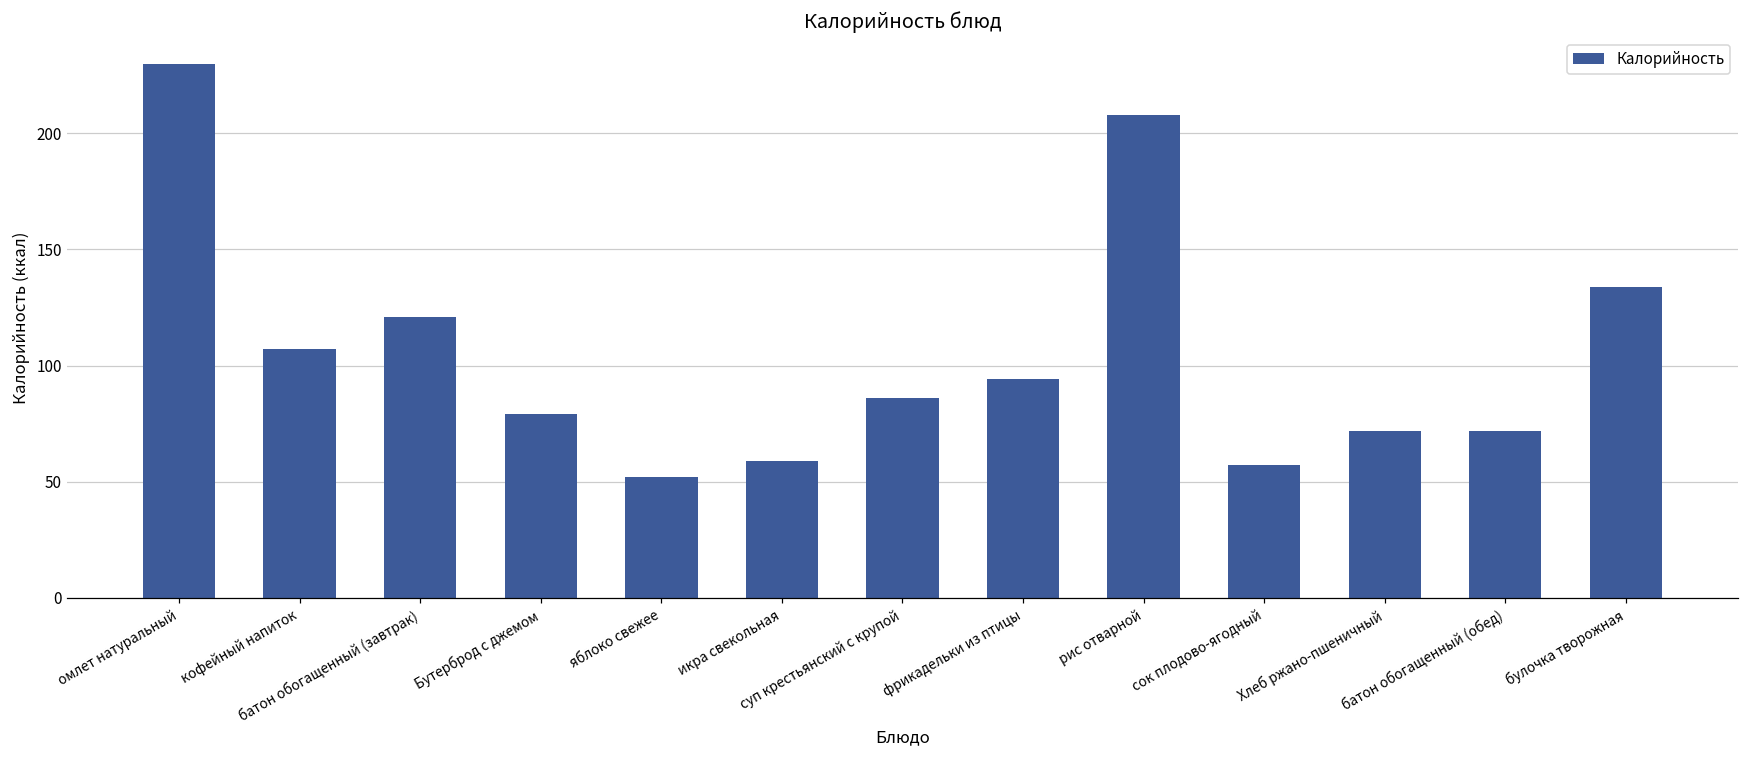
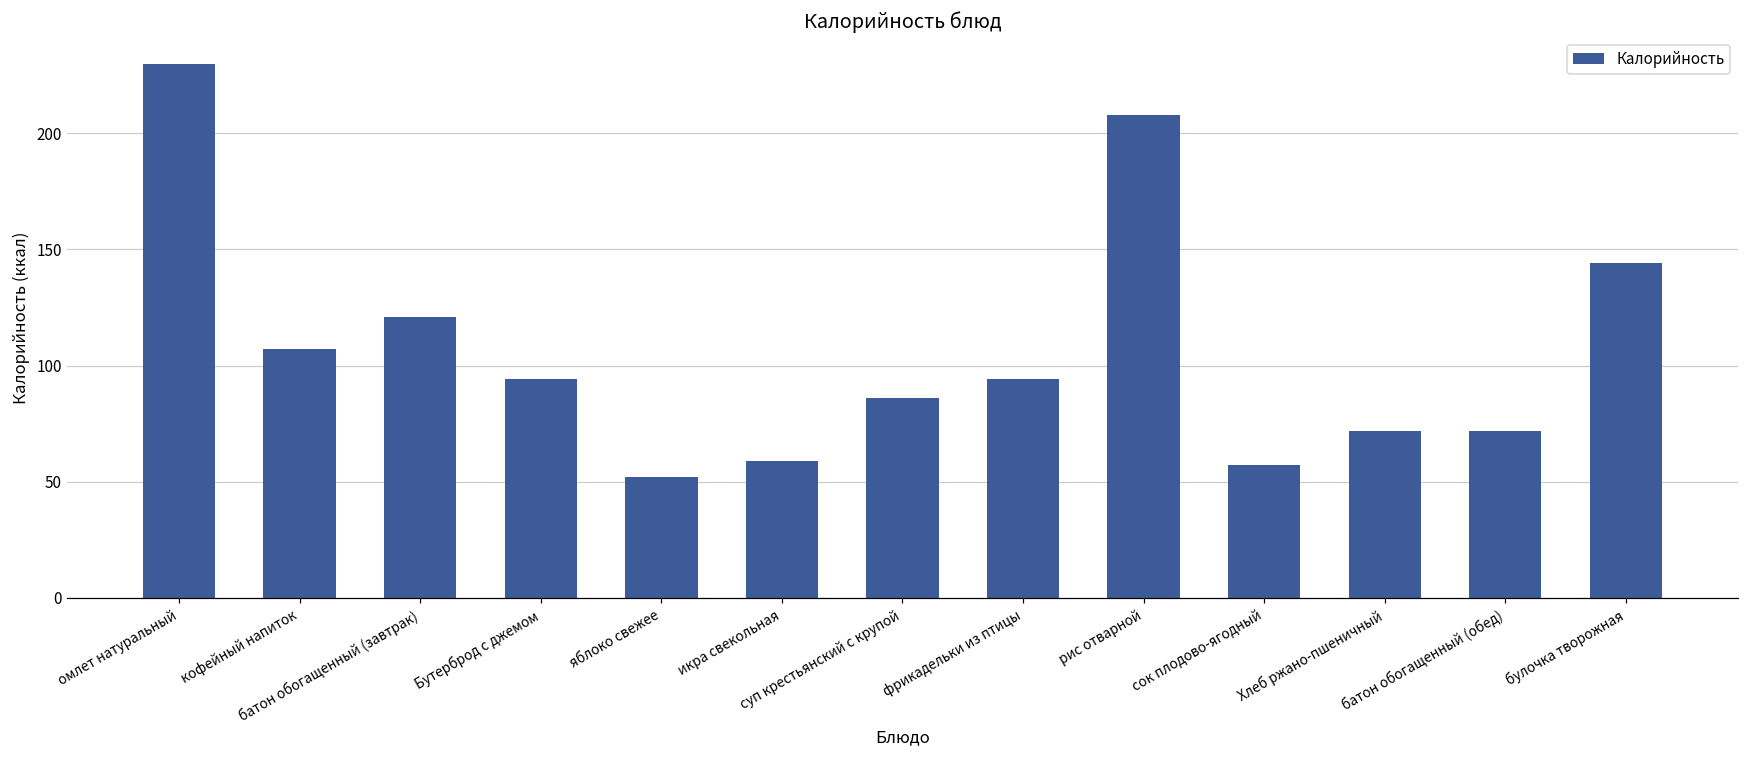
  {
    "омлет натуральный": 230,
    "кофейный напиток": 107,
    "батон обогащенный (завтрак)": 121,
-   "Бутерброд с джемом": 79,
+   "Бутерброд с джемом": 94,
    "яблоко свежее": 52,
    "икра свекольная": 59,
    "суп крестьянский с крупой": 86,
    "фрикадельки из птицы": 94,
    "рис отварной": 208,
    "сок плодово-ягодный": 57,
    "Хлеб ржано-пшеничный": 72,
    "батон обогащенный (обед)": 72,
-   "булочка творожная": 134
+   "булочка творожная": 144
  }
